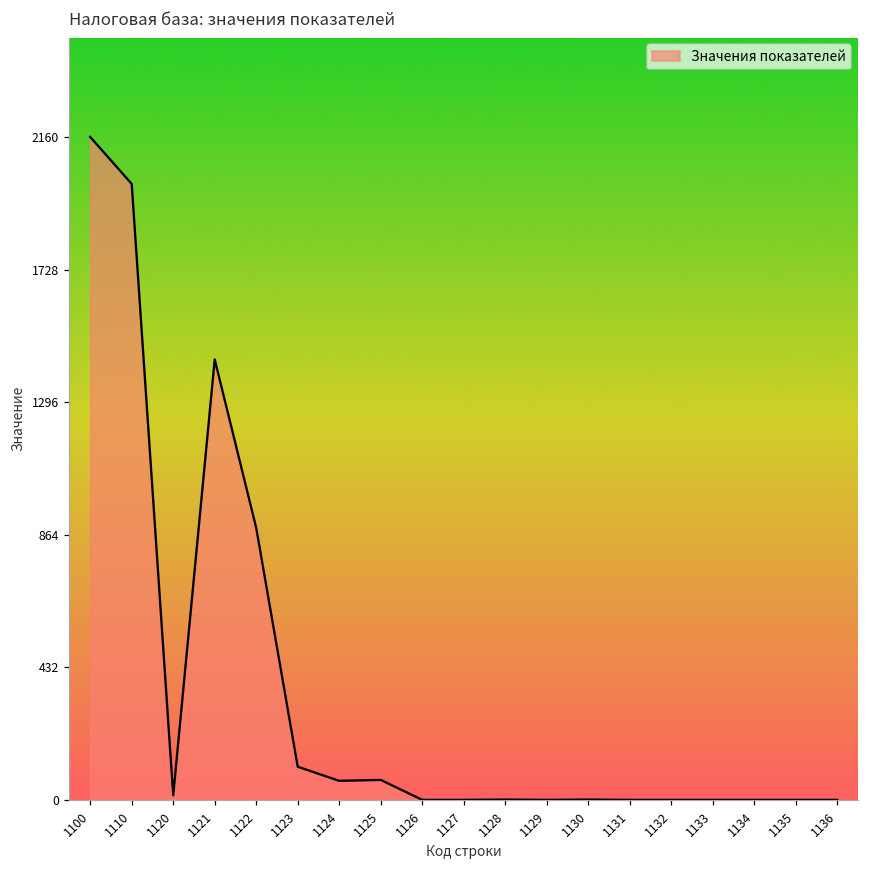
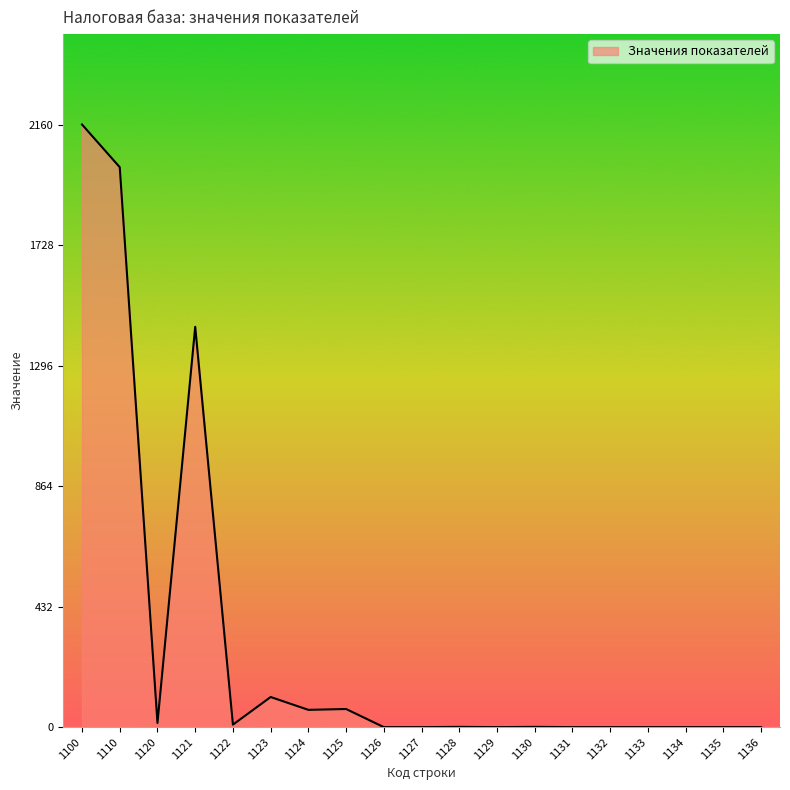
  {
    "1100": 2160,
    "1110": 2010,
    "1120": 20,
    "1121": 1440,
-   "1122": 890,
+   "1122": 10,
    "1123": 110,
    "1124": 60,
    "1125": 70,
    "1126": 0,
    "1127": 0,
    "1128": 0,
    "1129": 0,
    "1130": 0,
    "1131": 0,
    "1132": 0,
    "1133": 0,
    "1134": 0,
    "1135": 0,
    "1136": 0
  }
